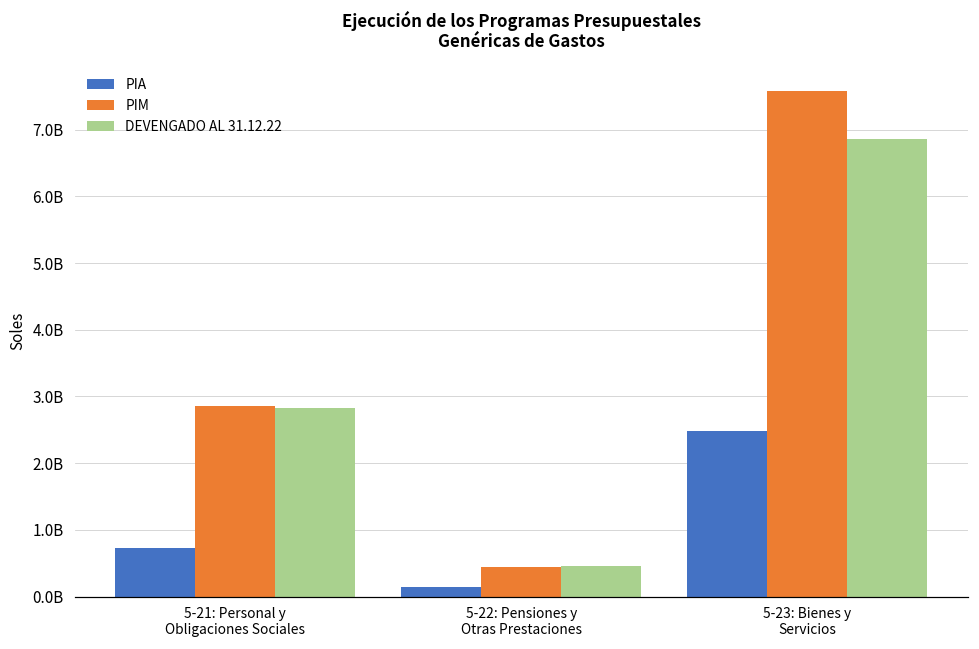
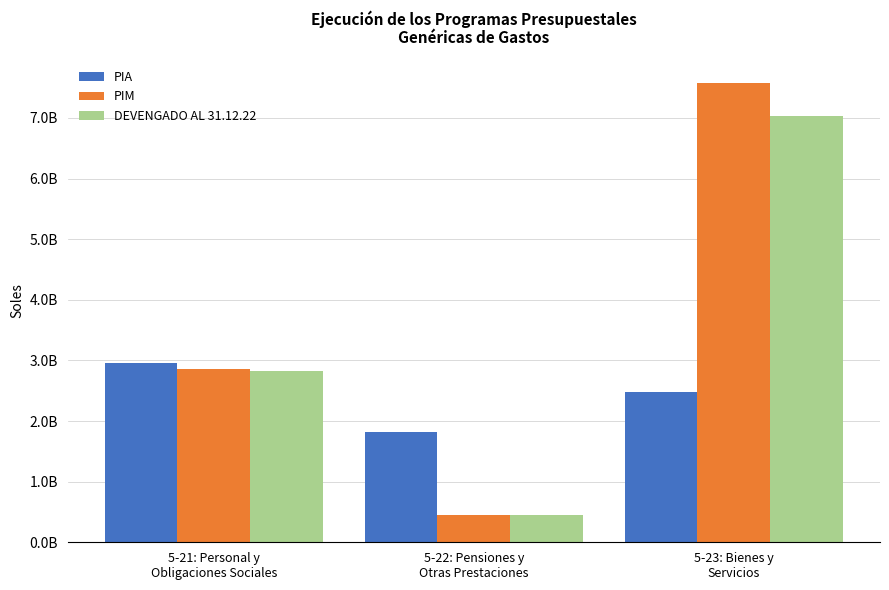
  {
    "PIA": {
-     "5-21: Personal y Obligaciones Sociales": 700000000,
-     "5-22: Pensiones y Otras Prestaciones": 100000000,
+     "5-21: Personal y Obligaciones Sociales": 3000000000,
+     "5-22: Pensiones y Otras Prestaciones": 1800000000,
      "5-23: Bienes y Servicios": 2500000000
    },
    "PIM": {
      "5-21: Personal y Obligaciones Sociales": 2900000000,
      "5-22: Pensiones y Otras Prestaciones": 400000000,
      "5-23: Bienes y Servicios": 7600000000
    },
    "DEVENGADO AL 31.12.22": {
      "5-21: Personal y Obligaciones Sociales": 2800000000,
      "5-22: Pensiones y Otras Prestaciones": 500000000,
-     "5-23: Bienes y Servicios": 6900000000
+     "5-23: Bienes y Servicios": 7000000000
    }
  }
